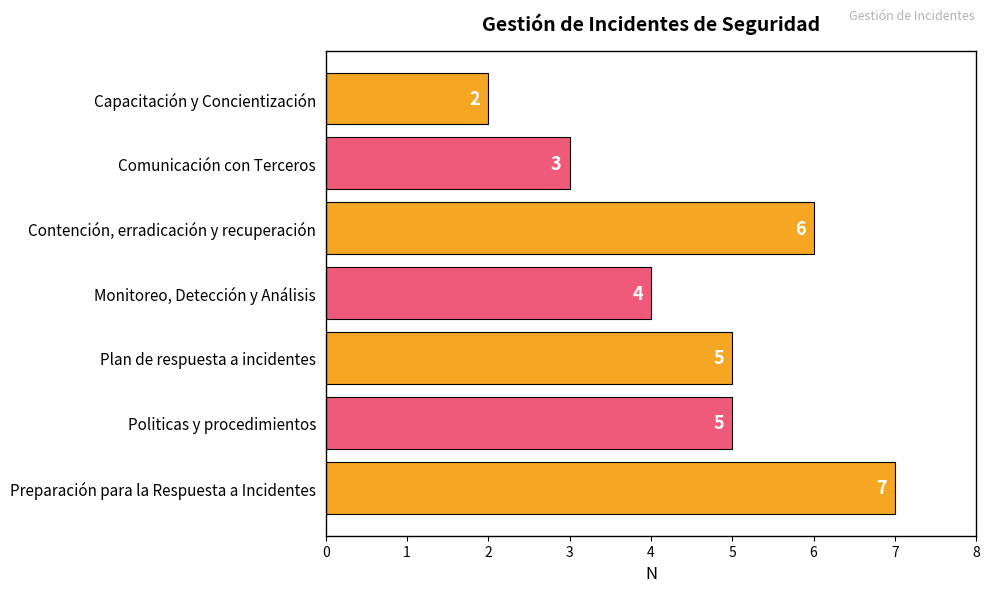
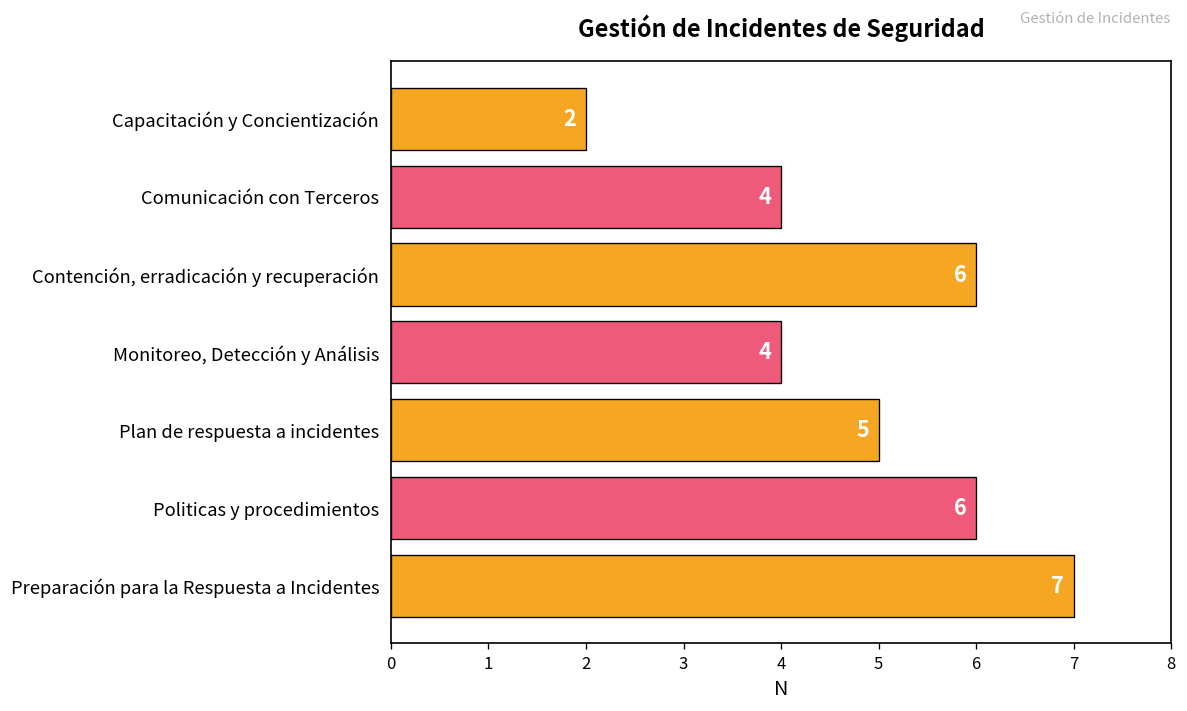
  {
    "Capacitación y Concientización": 2,
-   "Comunicación con Terceros": 3,
+   "Comunicación con Terceros": 4,
    "Contención, erradicación y recuperación": 6,
    "Monitoreo, Detección y Análisis": 4,
    "Plan de respuesta a incidentes": 5,
-   "Politicas y procedimientos": 5,
+   "Politicas y procedimientos": 6,
    "Preparación para la Respuesta a Incidentes": 7
  }
